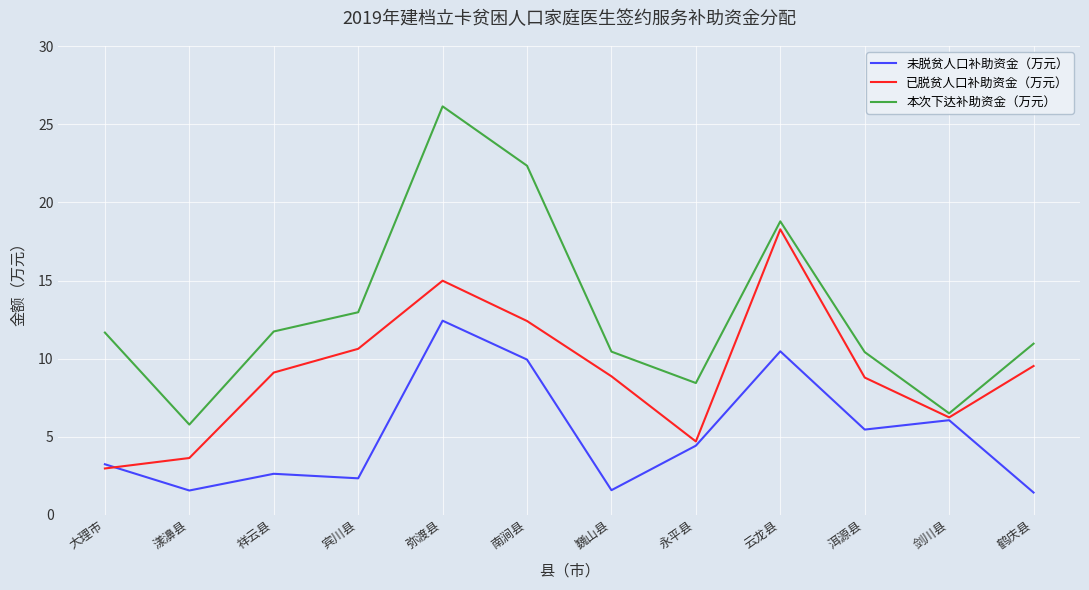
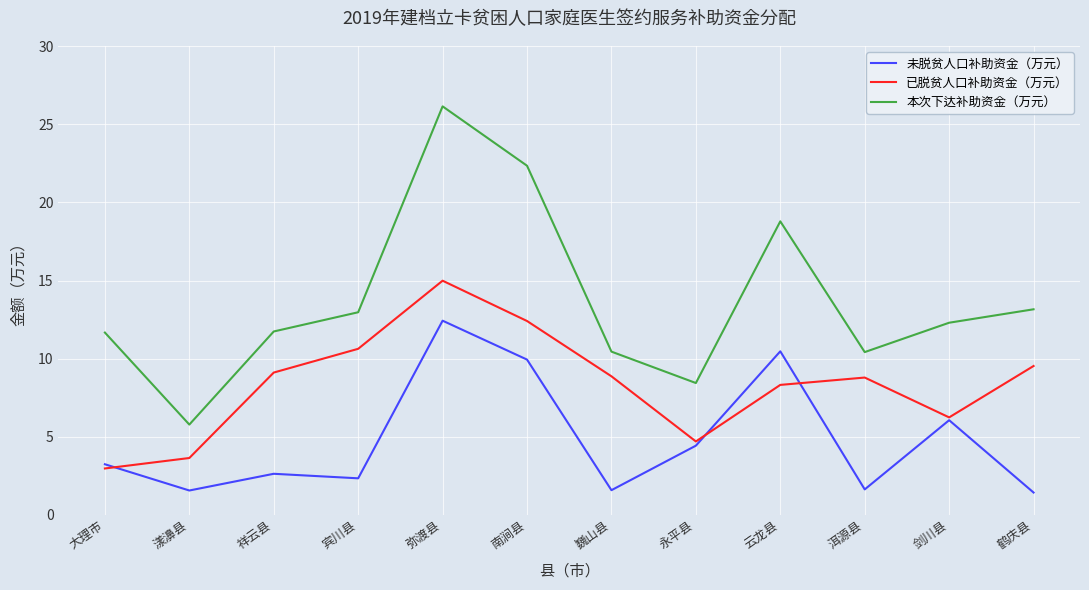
  {
    "未脱贫人口补助资金（万元）": {
      "大理市": 3.2,
      "漾濞县": 1.6,
      "祥云县": 2.6,
      "宾川县": 2.3,
      "弥渡县": 12.4,
      "南涧县": 9.9,
      "巍山县": 1.6,
      "永平县": 4.4,
      "云龙县": 10.5,
-     "洱源县": 5.5,
+     "洱源县": 1.6,
      "剑川县": 6.1,
      "鹤庆县": 1.4
    },
    "已脱贫人口补助资金（万元）": {
      "大理市": 3.0,
      "漾濞县": 3.6,
      "祥云县": 9.1,
      "宾川县": 10.6,
      "弥渡县": 15.0,
      "南涧县": 12.4,
      "巍山县": 8.9,
      "永平县": 4.7,
-     "云龙县": 18.3,
+     "云龙县": 8.3,
      "洱源县": 8.8,
      "剑川县": 6.2,
      "鹤庆县": 9.5
    },
    "本次下达补助资金（万元）": {
      "大理市": 11.7,
      "漾濞县": 5.8,
      "祥云县": 11.7,
      "宾川县": 13.0,
      "弥渡县": 26.2,
      "南涧县": 22.4,
      "巍山县": 10.5,
      "永平县": 8.4,
      "云龙县": 18.8,
      "洱源县": 10.4,
-     "剑川县": 6.5,
-     "鹤庆县": 11.0
+     "剑川县": 12.3,
+     "鹤庆县": 13.2
    }
  }
